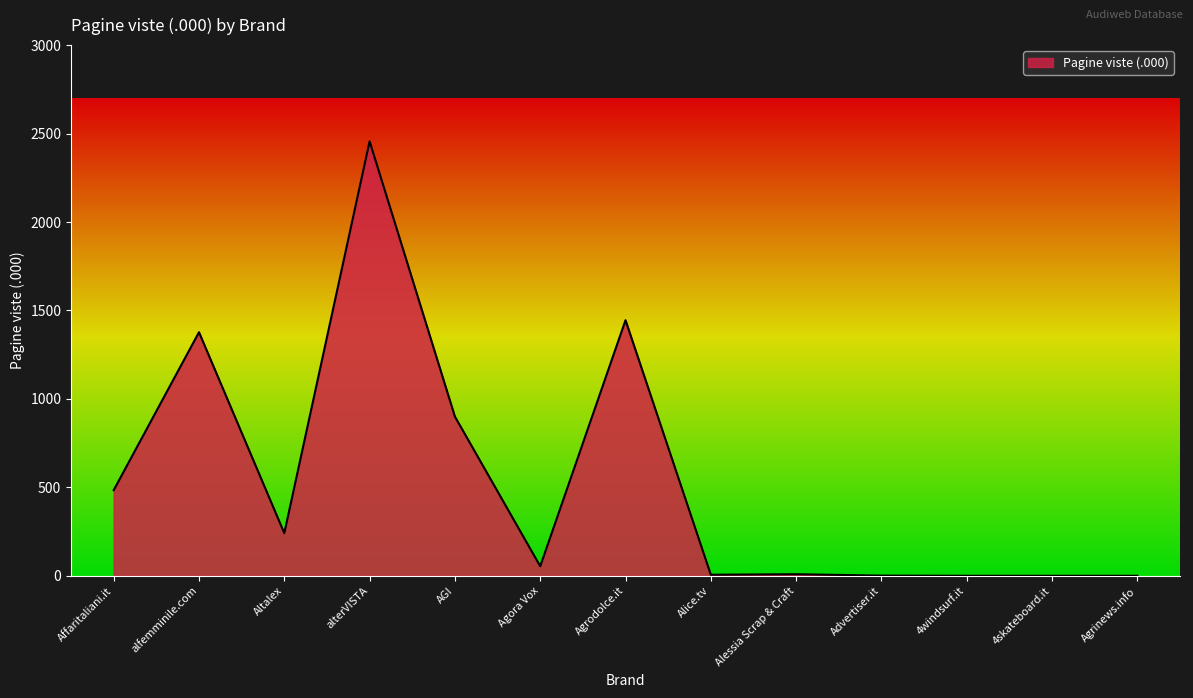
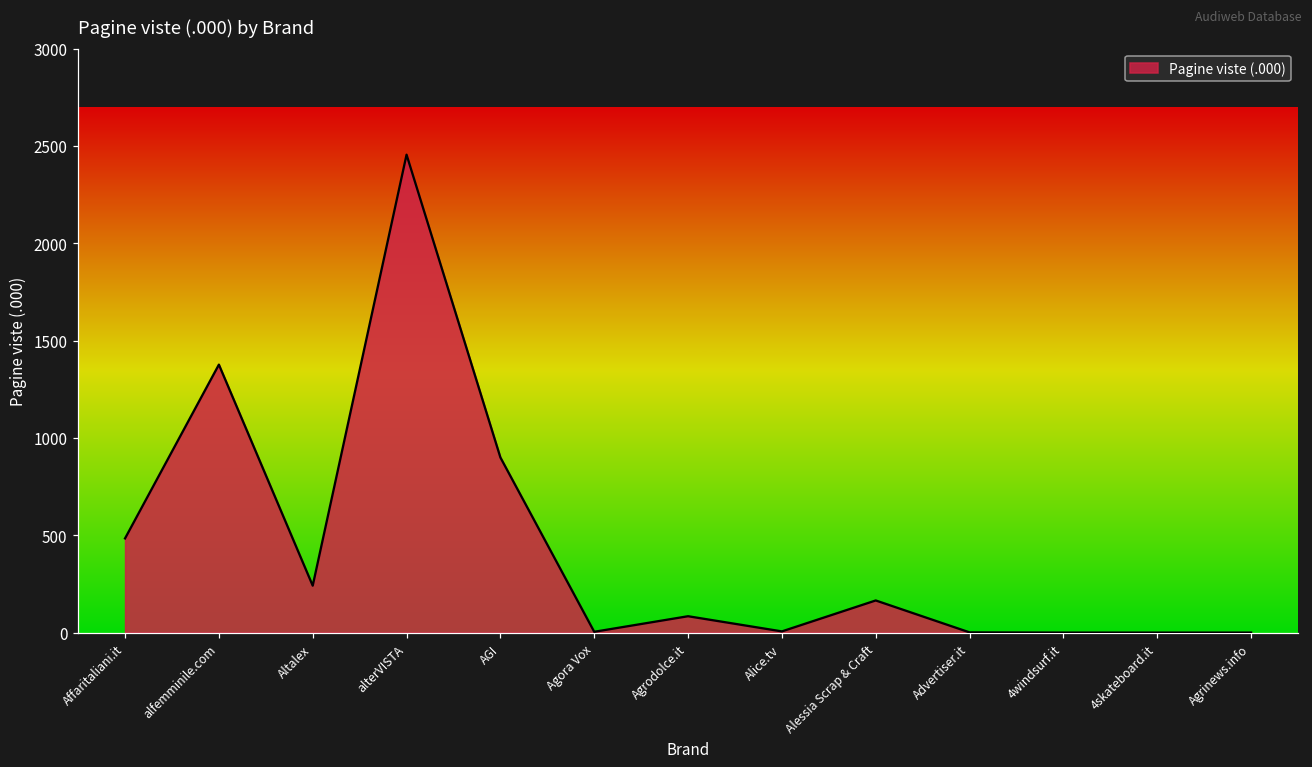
  {
    "Affaritaliani.it": 480,
    "alfemminile.com": 1380,
    "Altalex": 240,
    "alterVISTA": 2460,
    "AGI": 900,
-   "Agora Vox": 50,
-   "Agrodolce.it": 1450,
+   "Agora Vox": 0,
+   "Agrodolce.it": 80,
    "Alice.tv": 10,
-   "Alessia Scrap & Craft": 10,
+   "Alessia Scrap & Craft": 170,
    "Advertiser.it": 0,
    "4windsurf.it": 0,
    "4skateboard.it": 0,
    "Agrinews.info": 0
  }
